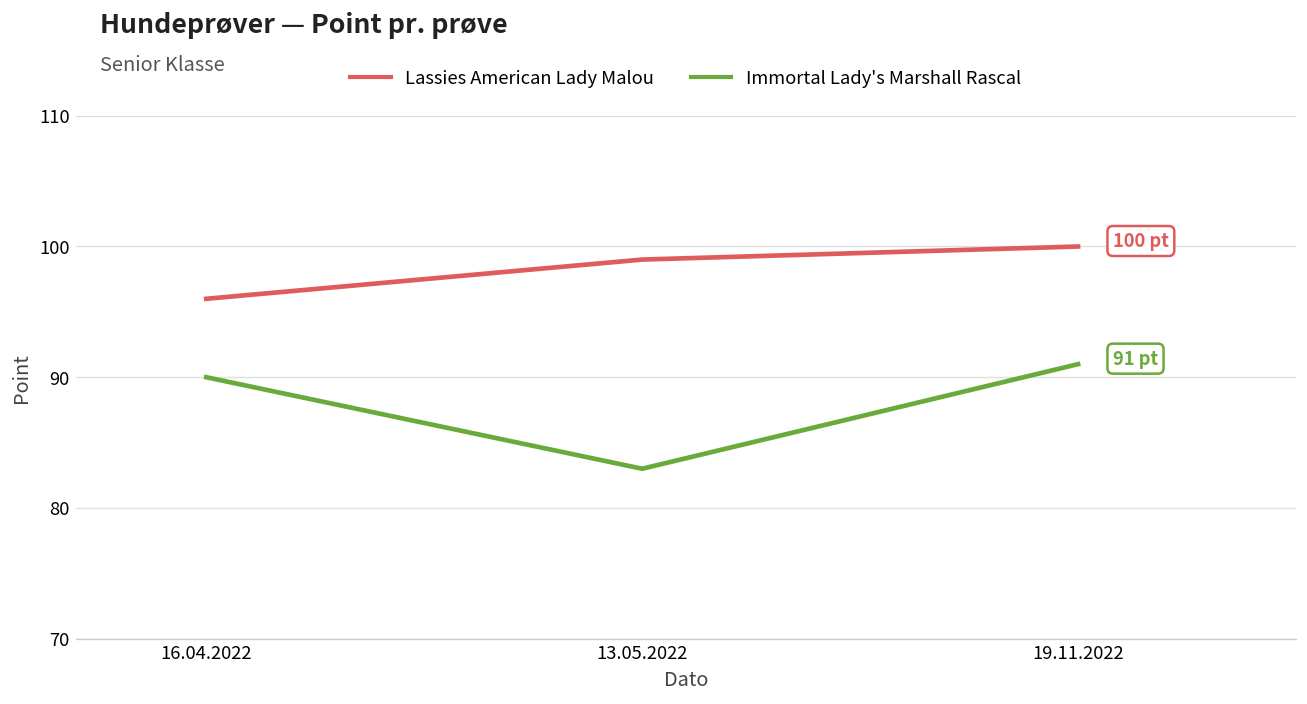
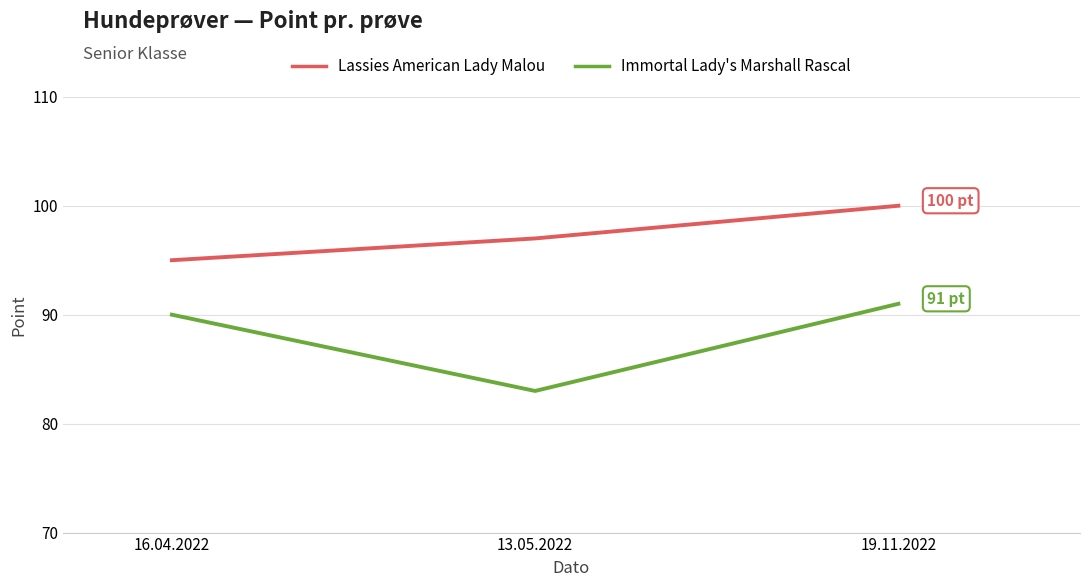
  {
    "Lassies American Lady Malou": {
-     "16.04.2022": 96,
-     "13.05.2022": 99,
+     "16.04.2022": 95,
+     "13.05.2022": 97,
      "19.11.2022": 100
    },
    "Immortal Lady's Marshall Rascal": {
      "16.04.2022": 90,
      "13.05.2022": 83,
      "19.11.2022": 91
    }
  }
